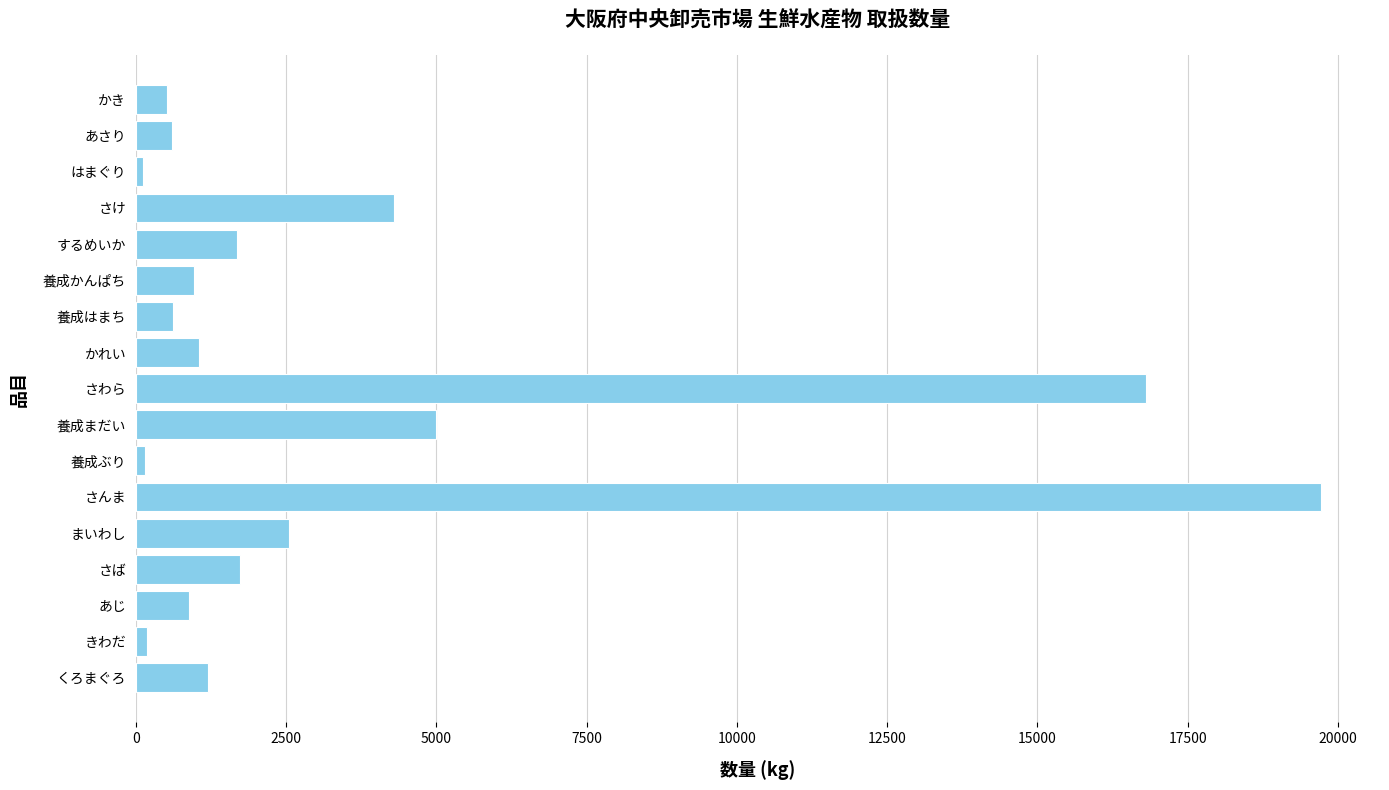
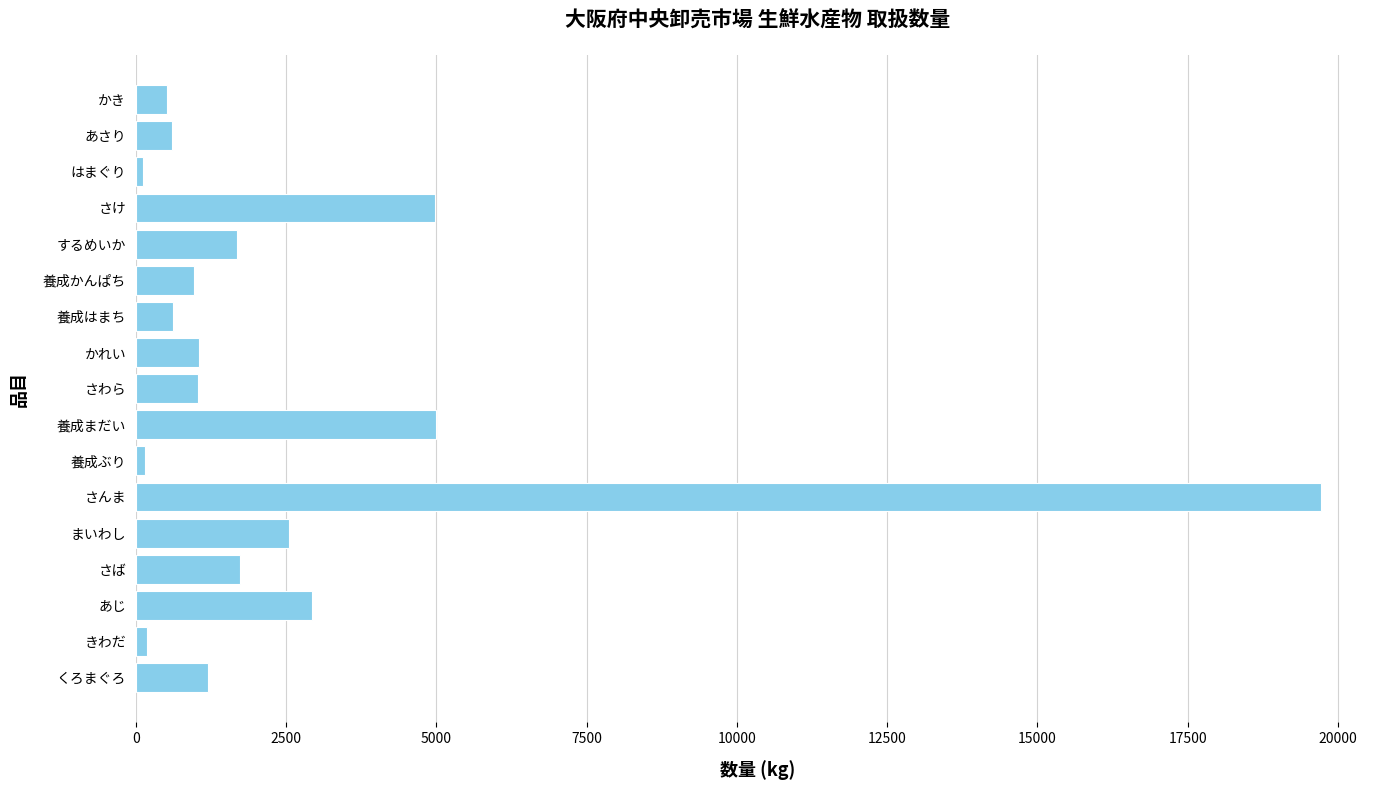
  {
    "かき": 500,
    "あさり": 600,
    "はまぐり": 100,
-   "さけ": 4300,
+   "さけ": 5000,
    "するめいか": 1700,
    "養成かんぱち": 1000,
    "養成はまち": 600,
    "かれい": 1100,
-   "さわら": 16800,
+   "さわら": 1000,
    "養成まだい": 5000,
    "養成ぶり": 100,
    "さんま": 19700,
    "まいわし": 2600,
    "さば": 1700,
-   "あじ": 900,
+   "あじ": 2900,
    "きわだ": 200,
    "くろまぐろ": 1200
  }
